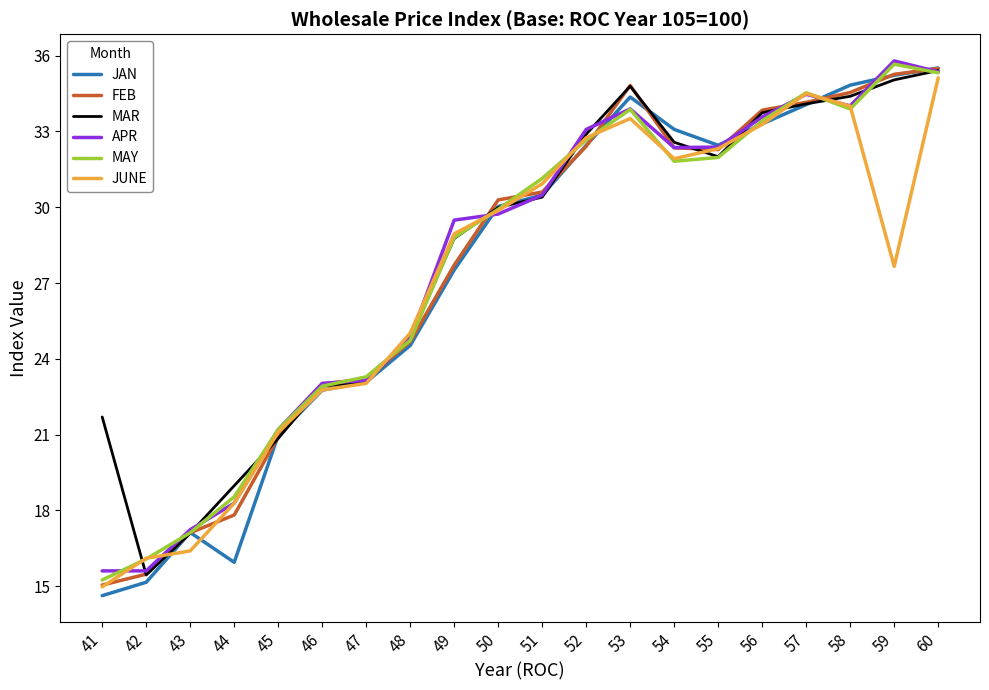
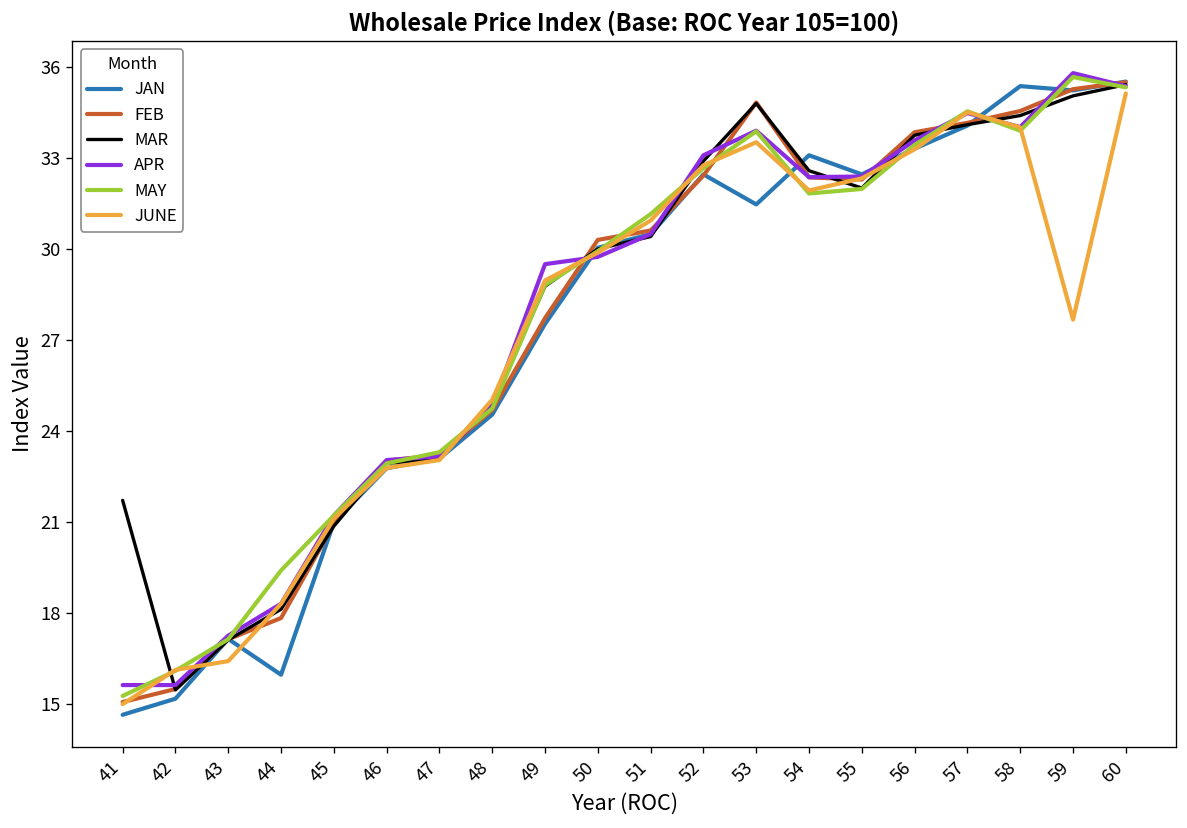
  {
    "JAN": {
      "41": 14.6,
      "42": 15.2,
      "44": 16.0,
      "48": 24.5,
      "49": 27.5,
-     "53": 34.4,
+     "53": 31.5,
      "54": 33.1,
-     "58": 34.8
+     "58": 35.4
    },
    "FEB": {
      "44": 17.8,
      "49": 27.7,
      "50": 30.3,
      "51": 30.6,
      "58": 34.5
    },
    "MAR": {
      "41": 21.7,
-     "44": 19.0,
+     "44": 18.1,
      "52": 32.9,
      "54": 32.6,
      "58": 34.4,
      "59": 35.0
    },
    "APR": {
      "41": 15.6,
      "42": 15.6,
      "43": 17.2,
      "49": 29.5,
      "50": 29.7,
      "52": 33.1,
      "56": 33.6,
      "59": 35.8
    },
    "MAY": {
      "41": 15.3,
-     "44": 18.5,
+     "44": 19.4,
      "51": 31.1,
      "56": 33.4,
      "58": 33.9,
      "59": 35.7
    },
    "JUNE": {
      "43": 16.4,
      "48": 25.0,
      "49": 29.0,
      "51": 30.9,
      "53": 33.5,
      "59": 27.7,
      "60": 35.1
    }
  }
